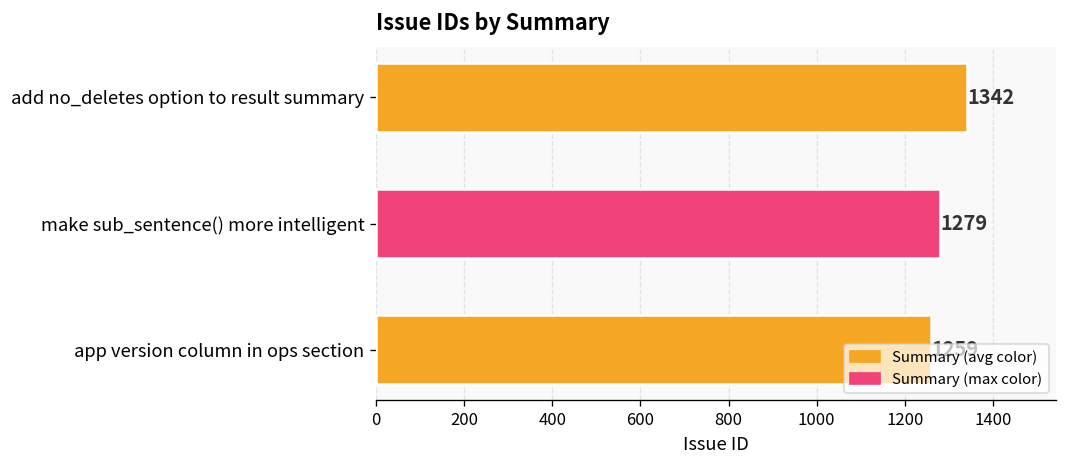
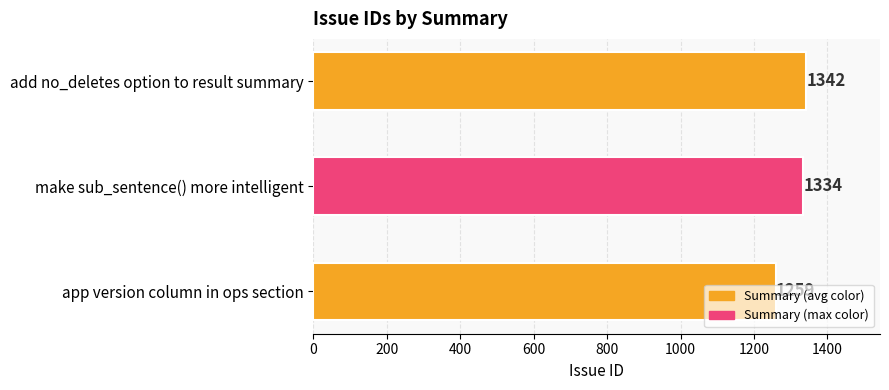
  {
    "add no_deletes option to result summary": 1342,
-   "make sub_sentence() more intelligent": 1279
+   "make sub_sentence() more intelligent": 1334
  }
